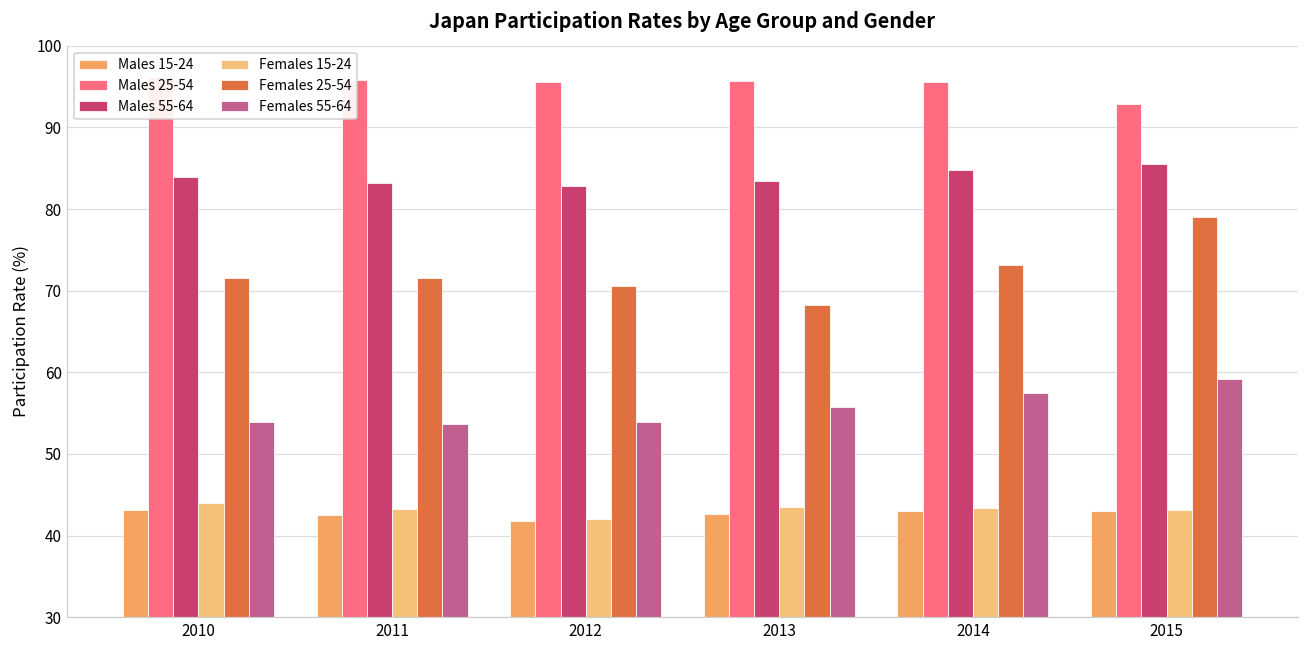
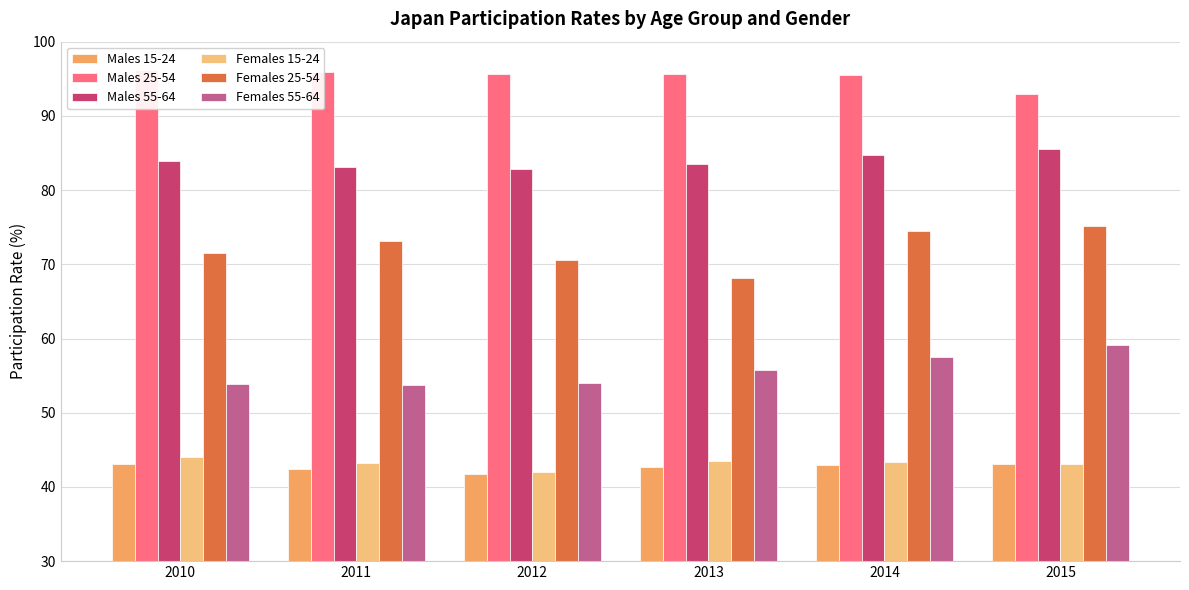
  {
    "Males 25-54": {
      "2012": 96,
      "2013": 96,
      "2014": 96,
      "2015": 93
    },
    "Females 25-54": {
      "2010": 72,
-     "2011": 72,
+     "2011": 73,
      "2012": 71,
      "2013": 68,
-     "2014": 73,
-     "2015": 79
+     "2014": 74,
+     "2015": 75
    }
  }
